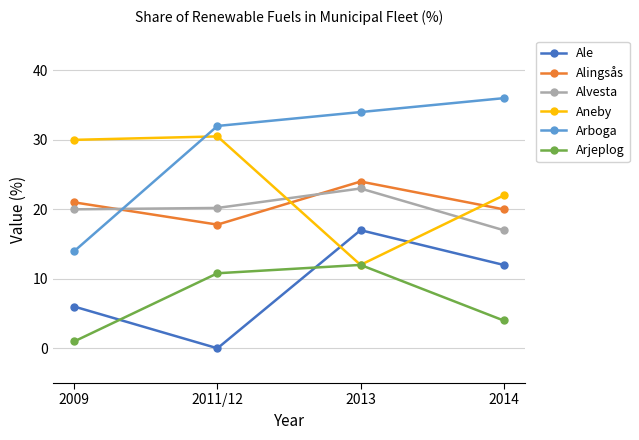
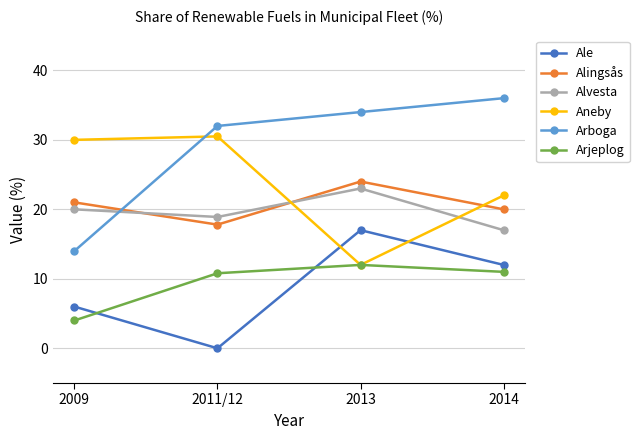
  {
    "Alingsås": {
      "2009": 21,
      "2011/12": 18,
      "2013": 24,
      "2014": 20
    },
    "Alvesta": {
      "2009": 20,
-     "2011/12": 20,
+     "2011/12": 19,
      "2013": 23,
      "2014": 17
    },
    "Aneby": {
      "2009": 30,
      "2011/12": 31,
      "2014": 22
    },
    "Arjeplog": {
-     "2009": 1,
+     "2009": 4,
      "2011/12": 11,
-     "2014": 4
+     "2014": 11
    }
  }
